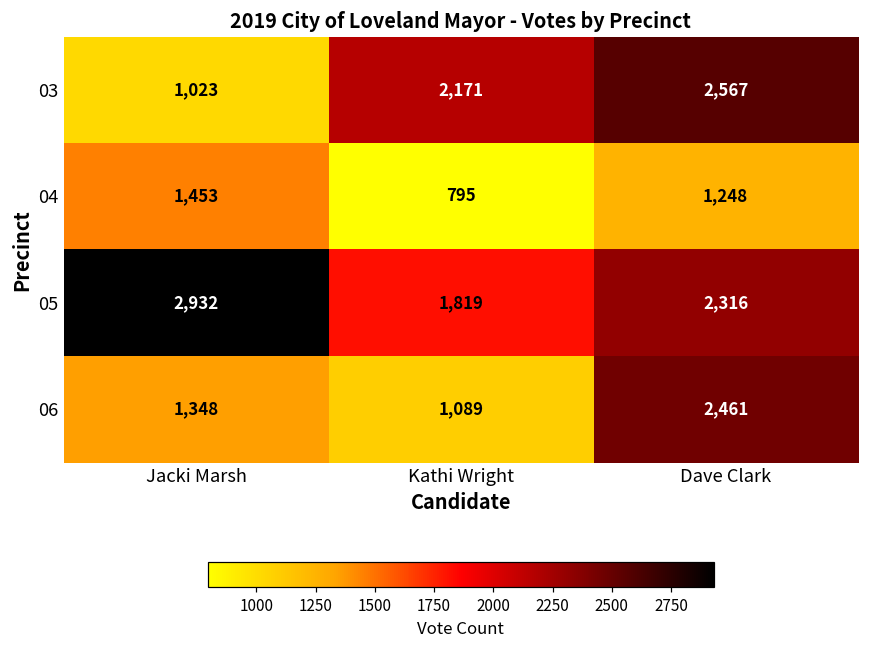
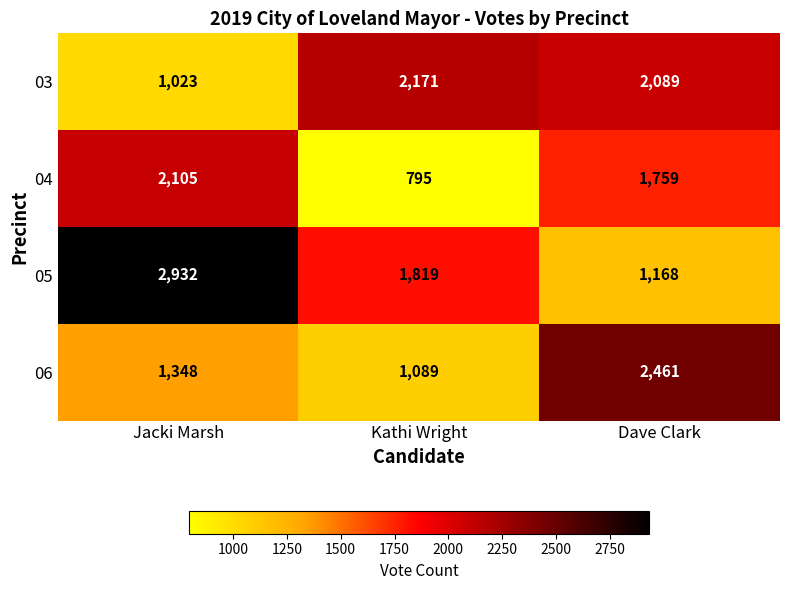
  {
    "03": {
      "Jacki Marsh": "1,023",
      "Kathi Wright": "2,171",
-     "Dave Clark": "2,567"
+     "Dave Clark": "2,089"
    },
    "04": {
-     "Jacki Marsh": "1,453",
+     "Jacki Marsh": "2,105",
      "Kathi Wright": "795",
-     "Dave Clark": "1,248"
+     "Dave Clark": "1,759"
    },
    "05": {
      "Jacki Marsh": "2,932",
      "Kathi Wright": "1,819",
-     "Dave Clark": "2,316"
+     "Dave Clark": "1,168"
    },
    "06": {
      "Jacki Marsh": "1,348",
      "Kathi Wright": "1,089",
      "Dave Clark": "2,461"
    }
  }
